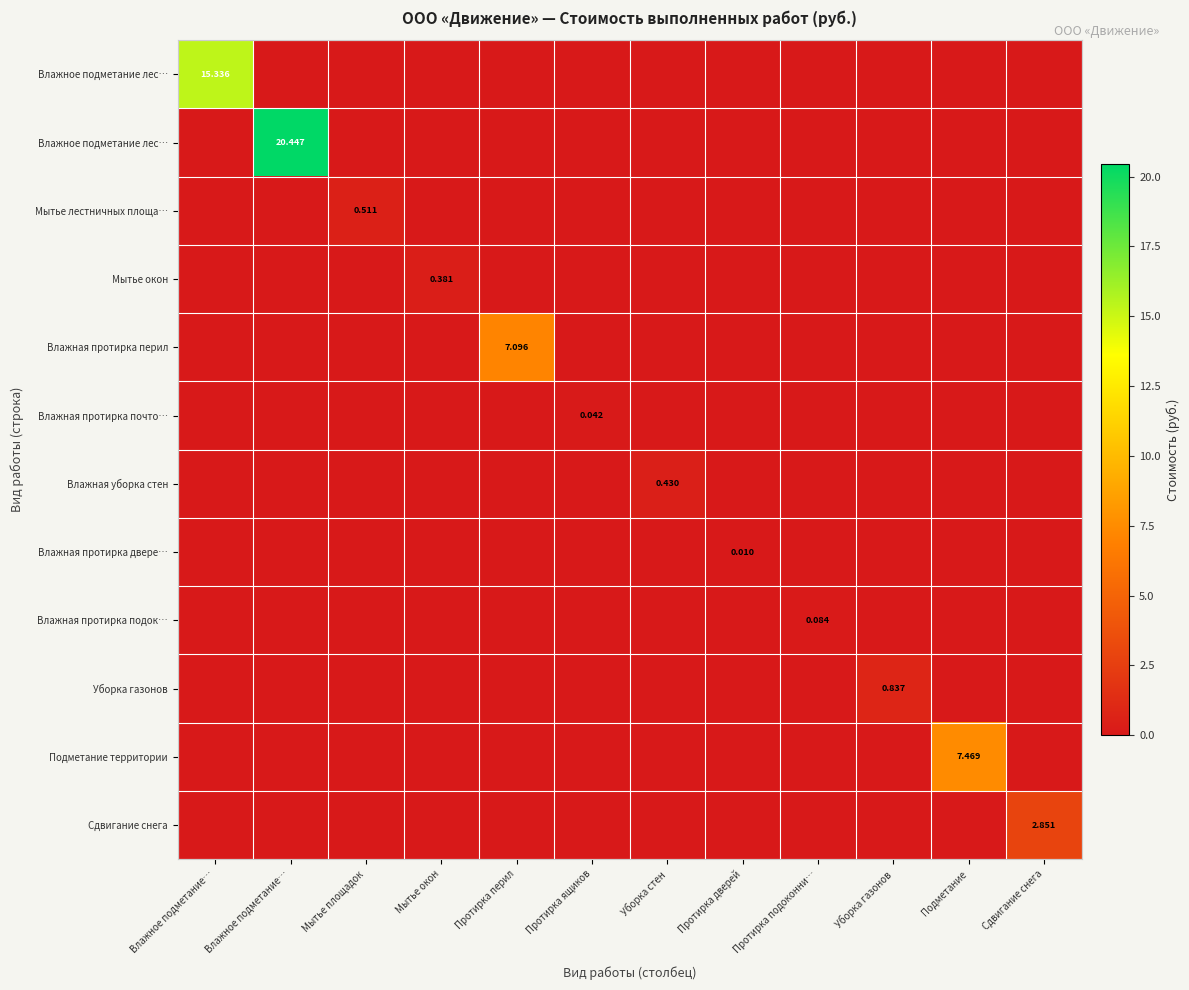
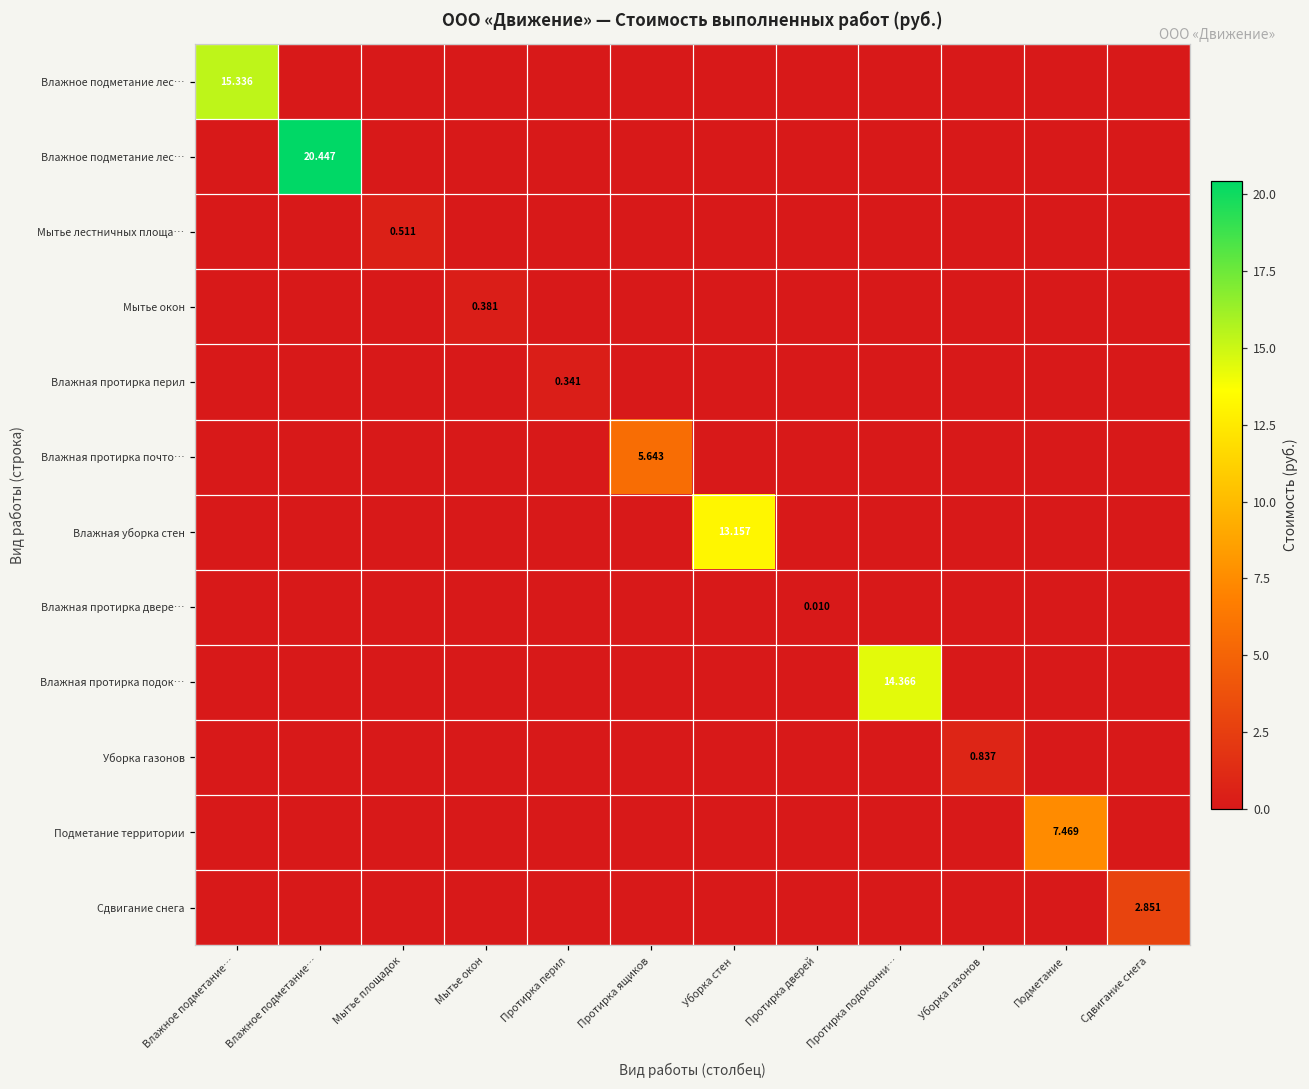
  {
    "Мытье лестничных площа…": {
      "Мытье площадок": 0.511
    },
    "Мытье окон": {
      "Мытье окон": 0.381
    },
    "Влажная протирка перил": {
-     "Протирка перил": 7.096
+     "Протирка перил": 0.341
    },
    "Влажная протирка почто…": {
-     "Протирка ящиков": 0.042
+     "Протирка ящиков": 5.643
    },
    "Влажная уборка стен": {
-     "Уборка стен": 0.430
+     "Уборка стен": 13.157
    },
    "Влажная протирка двере…": {
      "Протирка дверей": 0.010
    },
    "Влажная протирка подок…": {
-     "Протирка подоконни…": 0.084
+     "Протирка подоконни…": 14.366
    },
    "Уборка газонов": {
      "Уборка газонов": 0.837
    },
    "Подметание территории": {
      "Подметание": 7.469
    },
    "Сдвигание снега": {
      "Сдвигание снега": 2.851
    }
  }
